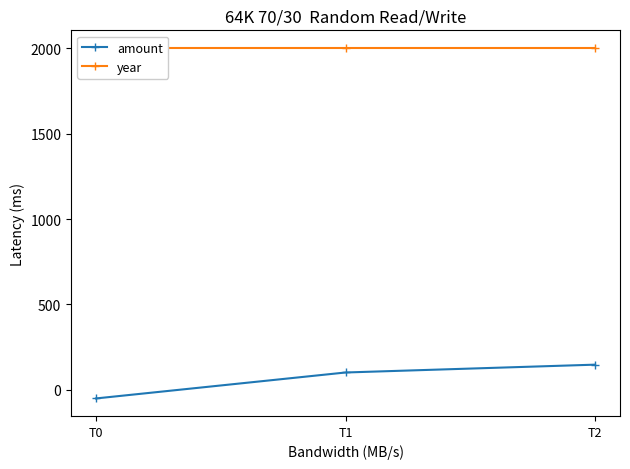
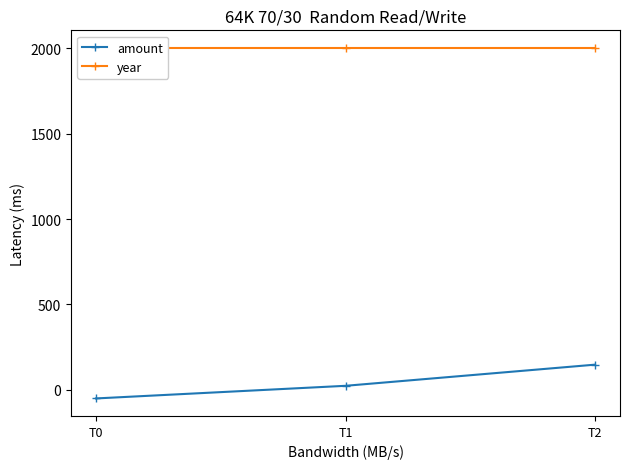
  {
    "amount": {
      "T0": -50,
-     "T1": 100,
+     "T1": 20,
      "T2": 150
    },
    "year": {
      "T1": 2000,
      "T2": 2000
    }
  }
